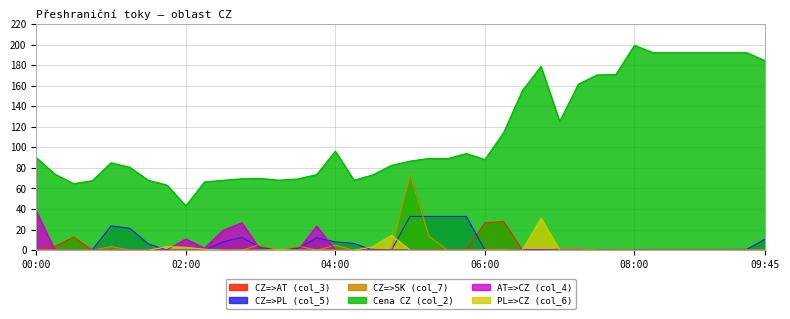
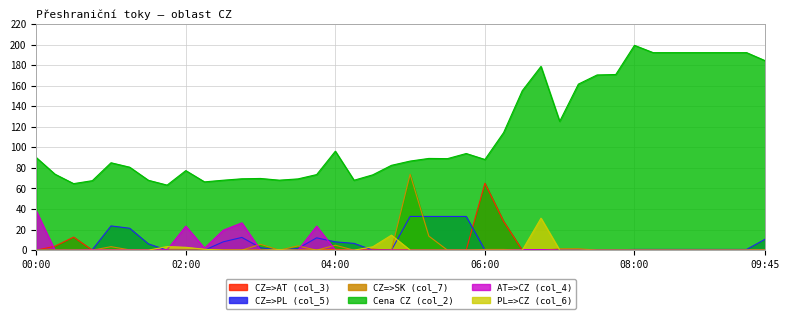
  {
    "CZ=>AT (col_3)": {
-     "06:00": 27
+     "06:00": 65
    },
    "CZ=>PL (col_5)": {
      "04:00": 8,
      "09:45": 11
    },
    "CZ=>SK (col_7)": {
      "04:00": 5
    },
    "Cena CZ (col_2)": {
      "00:00": 90,
-     "02:00": 43,
+     "02:00": 77,
      "04:00": 96,
      "06:00": 88,
      "08:00": 199,
      "09:45": 184
    },
    "AT=>CZ (col_4)": {
      "00:00": 38,
-     "02:00": 11
+     "02:00": 23
    },
    "PL=>CZ (col_6)": {
      "02:00": 3
    }
  }
